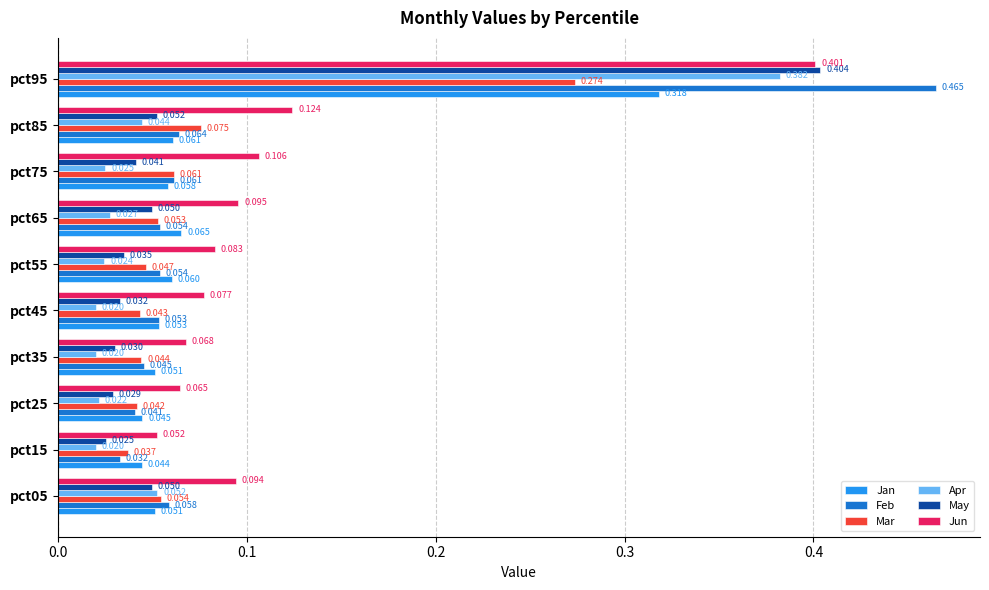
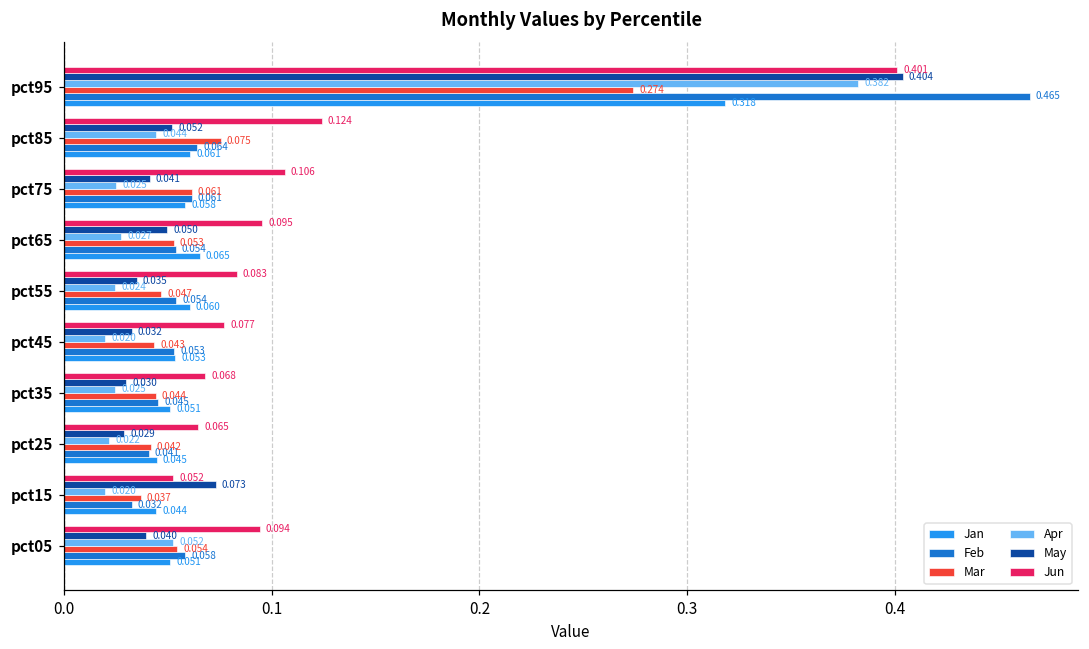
  {
    "Apr": {
      "pct95": 0.382,
      "pct85": 0.044,
      "pct75": 0.025,
      "pct65": 0.027,
      "pct55": 0.024,
      "pct45": 0.020,
-     "pct35": 0.020,
+     "pct35": 0.025,
      "pct25": 0.022,
      "pct15": 0.020
    },
    "May": {
      "pct85": 0.052,
      "pct75": 0.041,
      "pct65": 0.050,
      "pct55": 0.035,
      "pct45": 0.032,
      "pct25": 0.029,
-     "pct15": 0.025,
-     "pct05": 0.050
+     "pct15": 0.073,
+     "pct05": 0.040
    }
  }
